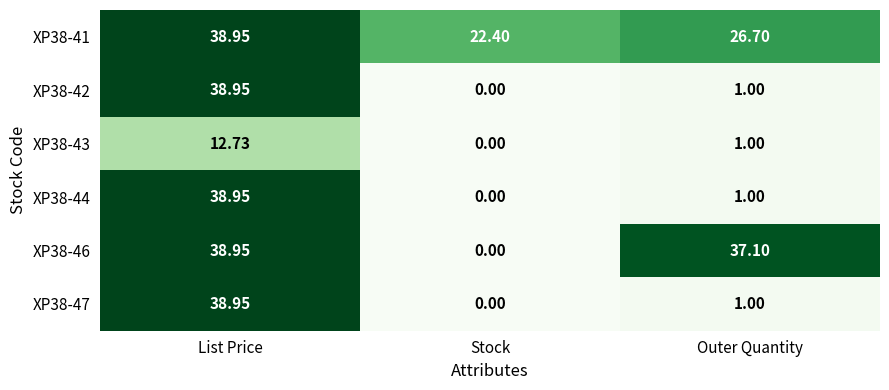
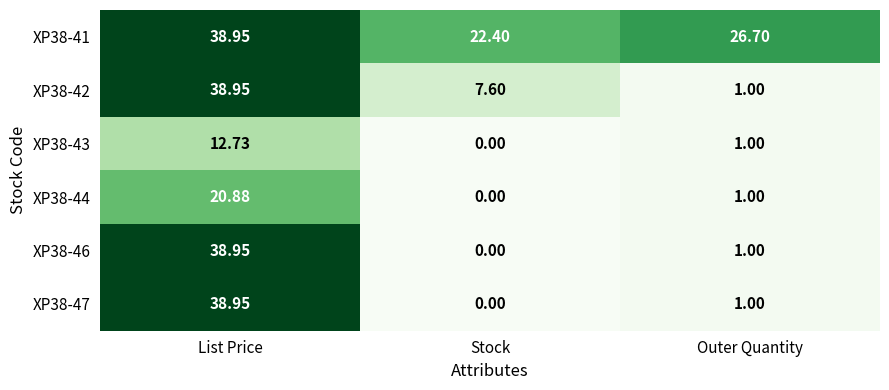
  {
    "XP38-41": {
      "List Price": 38.95,
      "Stock": 22.40,
      "Outer Quantity": 26.70
    },
    "XP38-42": {
      "List Price": 38.95,
-     "Stock": 0.00,
+     "Stock": 7.60,
      "Outer Quantity": 1.00
    },
    "XP38-43": {
      "List Price": 12.73,
      "Stock": 0.00,
      "Outer Quantity": 1.00
    },
    "XP38-44": {
-     "List Price": 38.95,
+     "List Price": 20.88,
      "Stock": 0.00,
      "Outer Quantity": 1.00
    },
    "XP38-46": {
      "List Price": 38.95,
      "Stock": 0.00,
-     "Outer Quantity": 37.10
+     "Outer Quantity": 1.00
    },
    "XP38-47": {
      "List Price": 38.95,
      "Stock": 0.00,
      "Outer Quantity": 1.00
    }
  }
